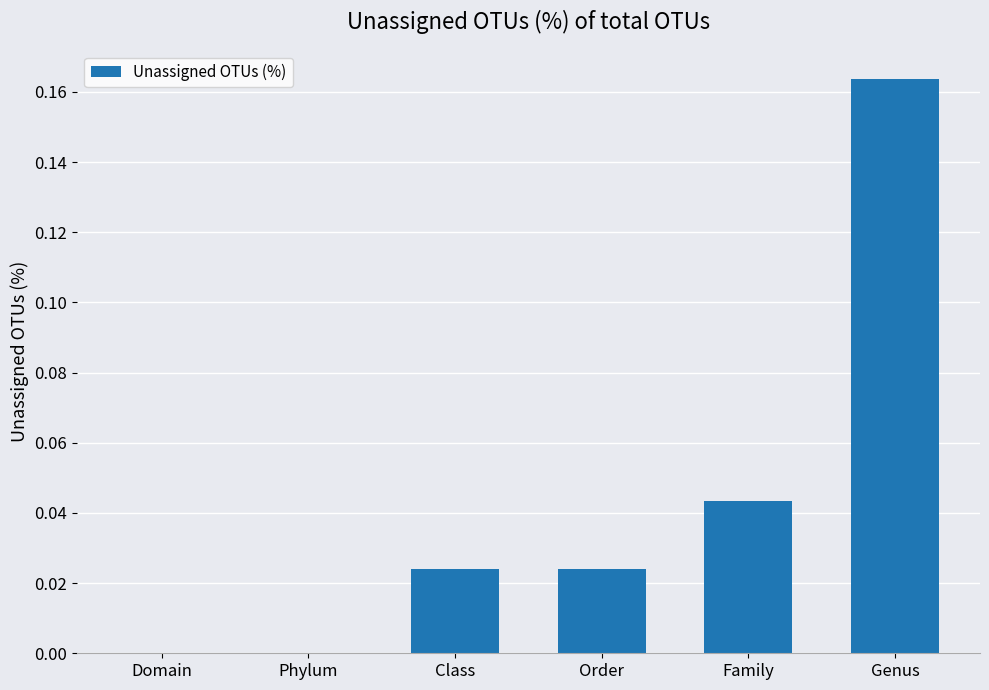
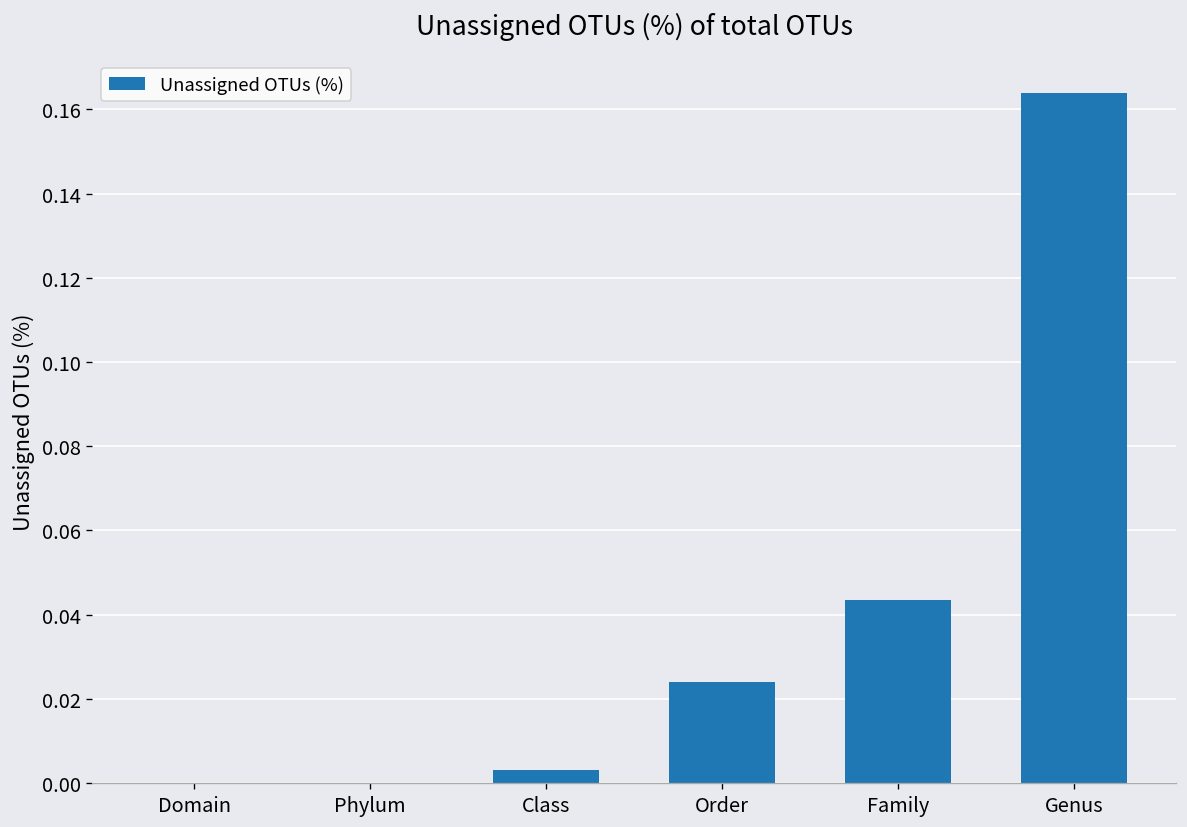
  {
    "Domain": 0.000,
    "Phylum": 0.000,
-   "Class": 0.024,
+   "Class": 0.003,
    "Order": 0.024,
    "Family": 0.043,
    "Genus": 0.164
  }
